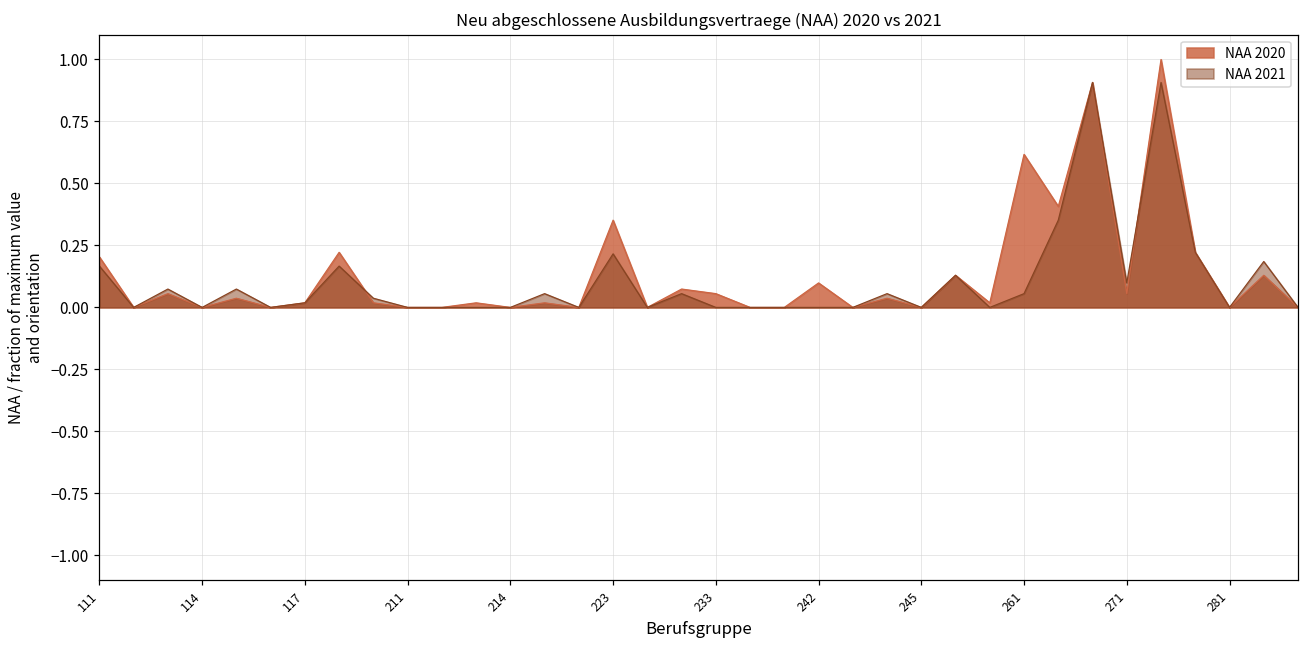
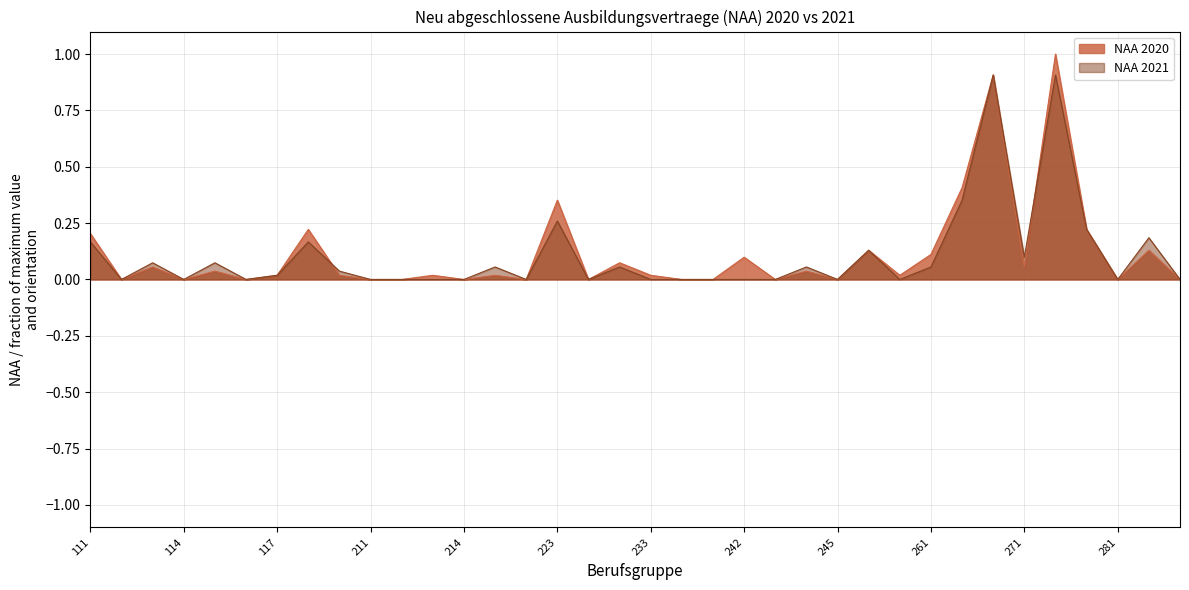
  {
    "NAA 2020": {
      "111": 0.20,
      "223": 0.35,
-     "233": 0.06,
+     "233": 0.02,
      "242": 0.10,
-     "261": 0.62,
+     "261": 0.11,
      "271": 0.06
    },
    "NAA 2021": {
      "111": 0.17,
-     "223": 0.22,
+     "223": 0.26,
      "233": 0.00,
      "242": 0.00,
      "261": 0.06,
      "271": 0.10
    }
  }
